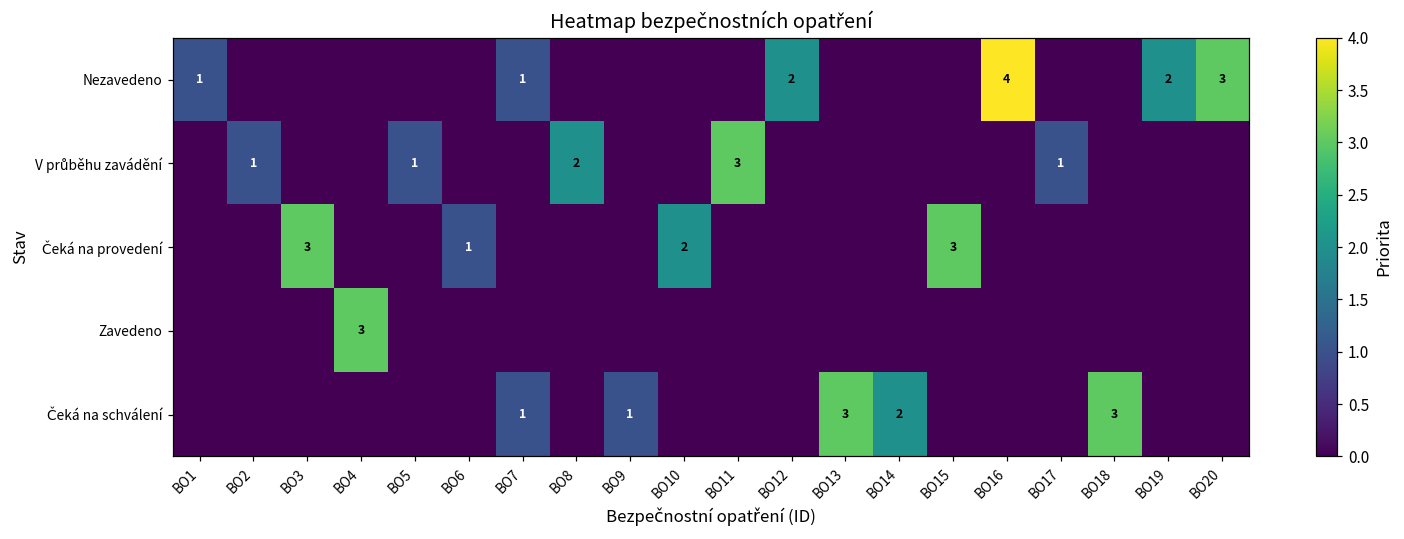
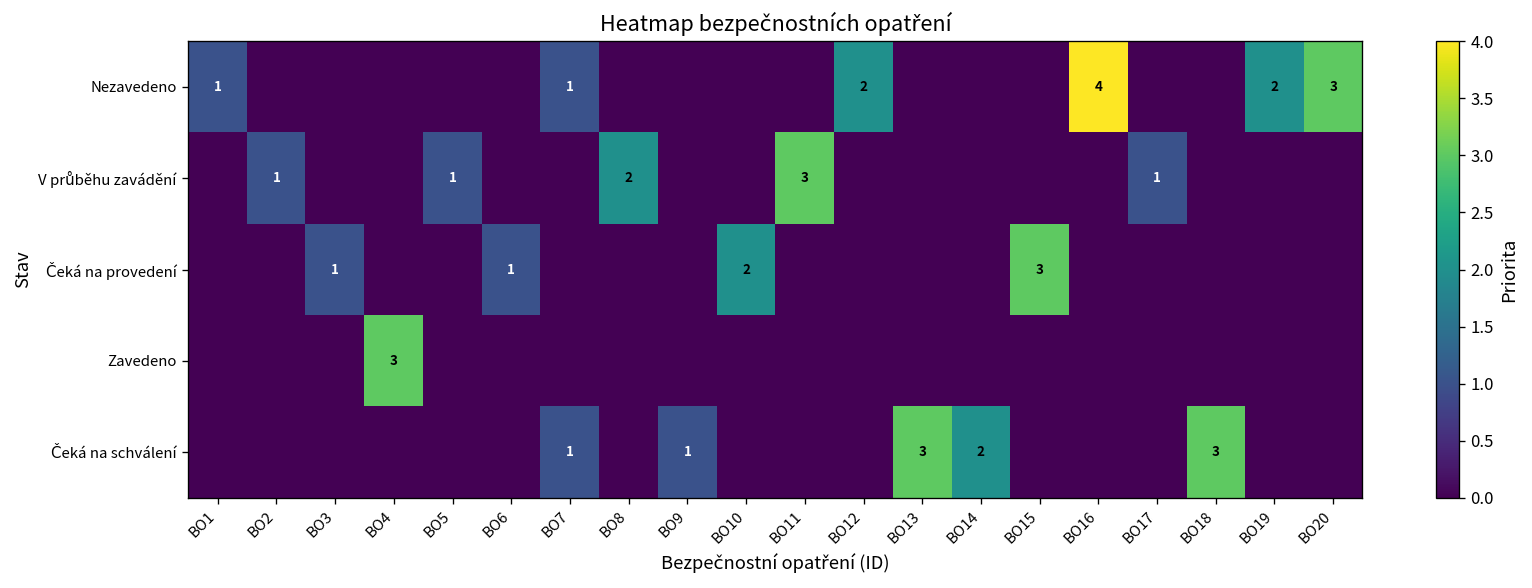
  {
    "Nezavedeno": {
      "BO1": 1,
      "BO7": 1,
      "BO12": 2,
      "BO16": 4,
      "BO19": 2,
      "BO20": 3
    },
    "V průběhu zavádění": {
      "BO2": 1,
      "BO5": 1,
      "BO8": 2,
      "BO11": 3,
      "BO17": 1
    },
    "Čeká na provedení": {
-     "BO3": 3,
+     "BO3": 1,
      "BO6": 1,
      "BO10": 2,
      "BO15": 3
    },
    "Zavedeno": {
      "BO4": 3
    },
    "Čeká na schválení": {
      "BO7": 1,
      "BO9": 1,
      "BO13": 3,
      "BO14": 2,
      "BO18": 3
    }
  }
